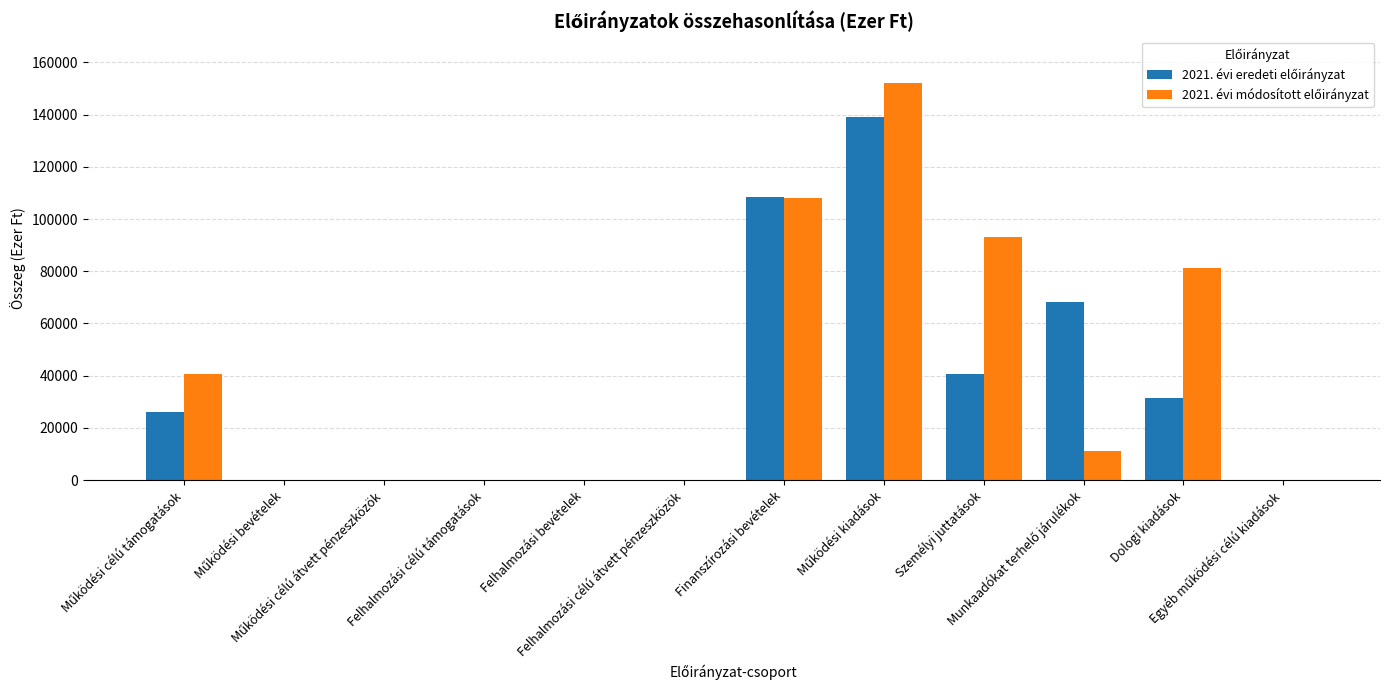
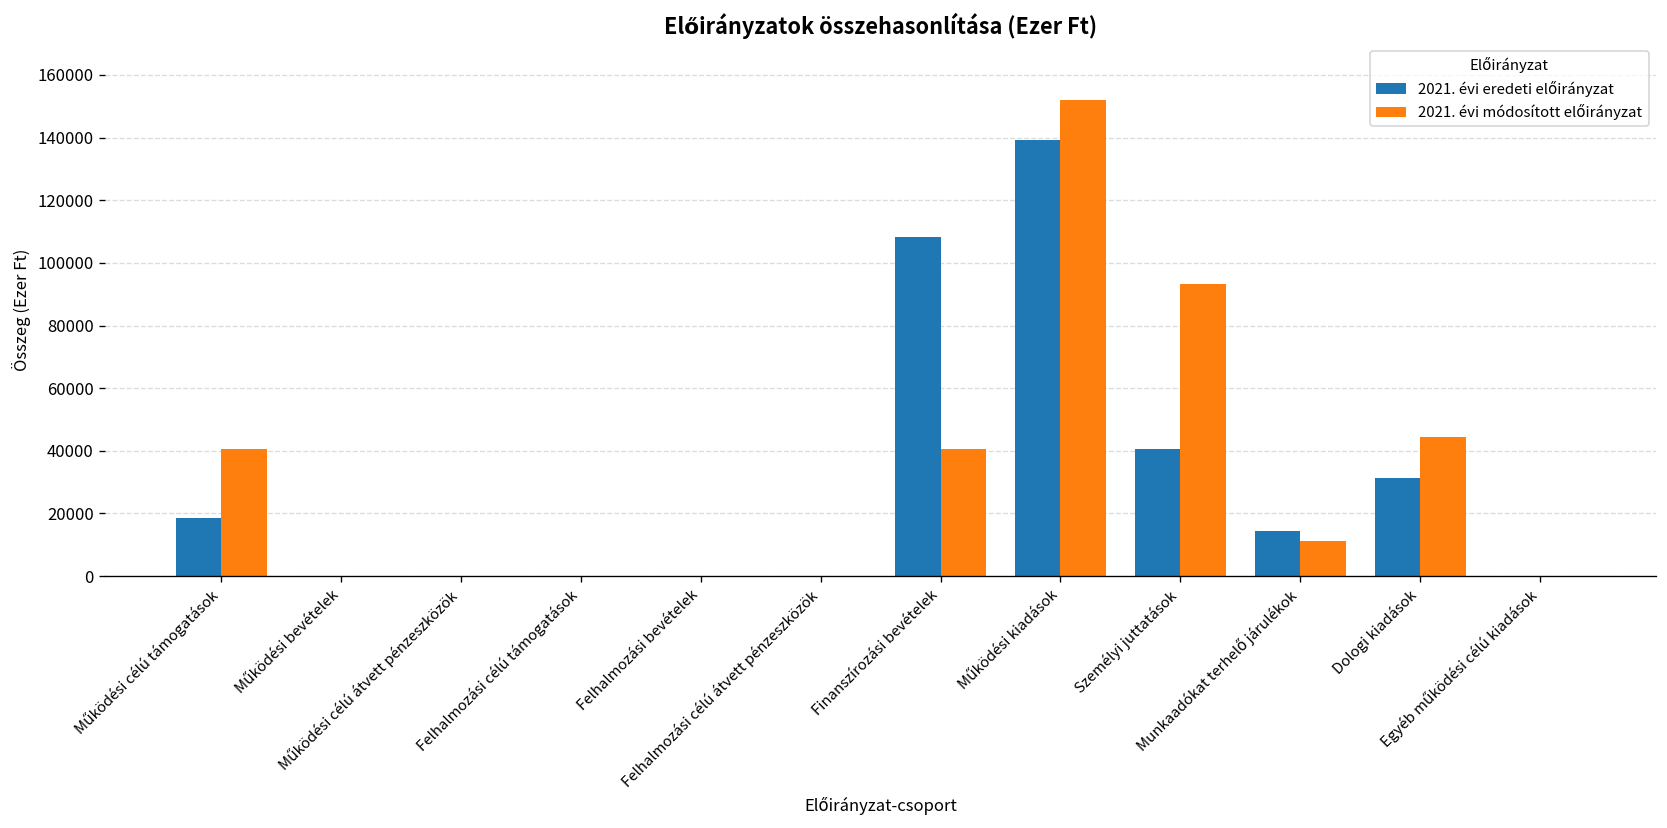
  {
    "2021. évi eredeti előirányzat": {
-     "Működési célú támogatások": 26000,
+     "Működési célú támogatások": 19000,
      "Működési bevételek": 0,
      "Működési célú átvett pénzeszközök": 0,
      "Felhalmozási célú támogatások": 0,
      "Felhalmozási bevételek": 0,
      "Felhalmozási célú átvett pénzeszközök": 0,
      "Finanszírozási bevételek": 108000,
      "Működési kiadások": 139000,
      "Személyi juttatások": 41000,
-     "Munkaadókat terhelő járulékok": 68000,
+     "Munkaadókat terhelő járulékok": 14000,
      "Dologi kiadások": 31000,
      "Egyéb működési célú kiadások": 0
    },
    "2021. évi módosított előirányzat": {
      "Működési célú támogatások": 41000,
      "Működési bevételek": 0,
      "Működési célú átvett pénzeszközök": 0,
      "Felhalmozási célú támogatások": 0,
      "Felhalmozási bevételek": 0,
      "Felhalmozási célú átvett pénzeszközök": 0,
-     "Finanszírozási bevételek": 108000,
+     "Finanszírozási bevételek": 40000,
      "Működési kiadások": 152000,
      "Személyi juttatások": 93000,
      "Munkaadókat terhelő járulékok": 11000,
-     "Dologi kiadások": 81000,
+     "Dologi kiadások": 44000,
      "Egyéb működési célú kiadások": 0
    }
  }
